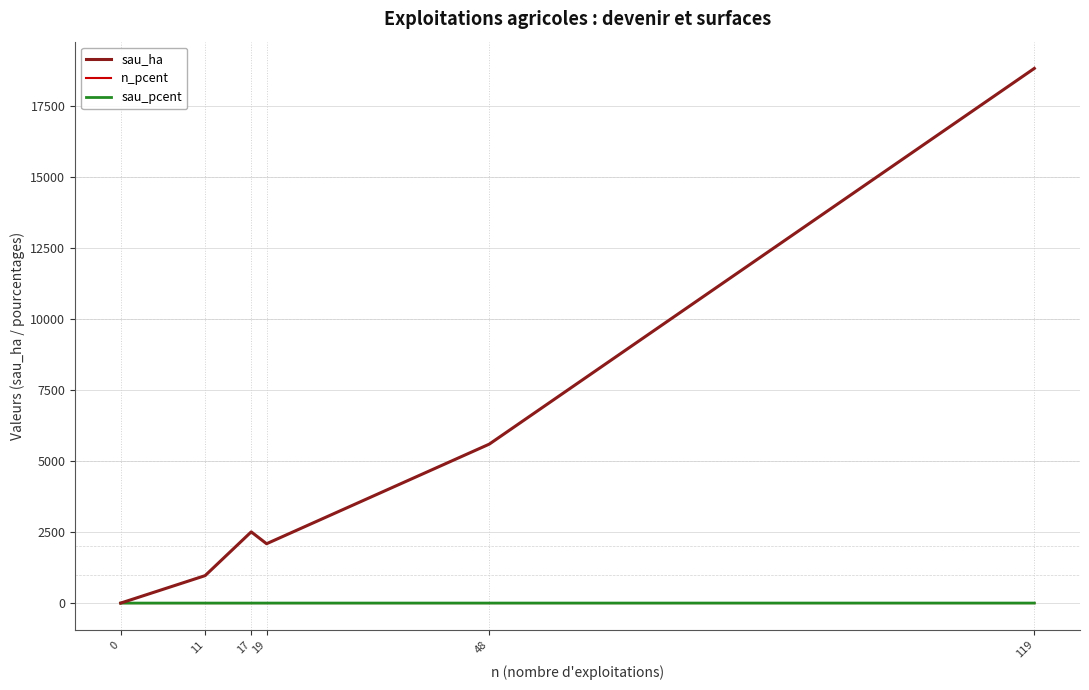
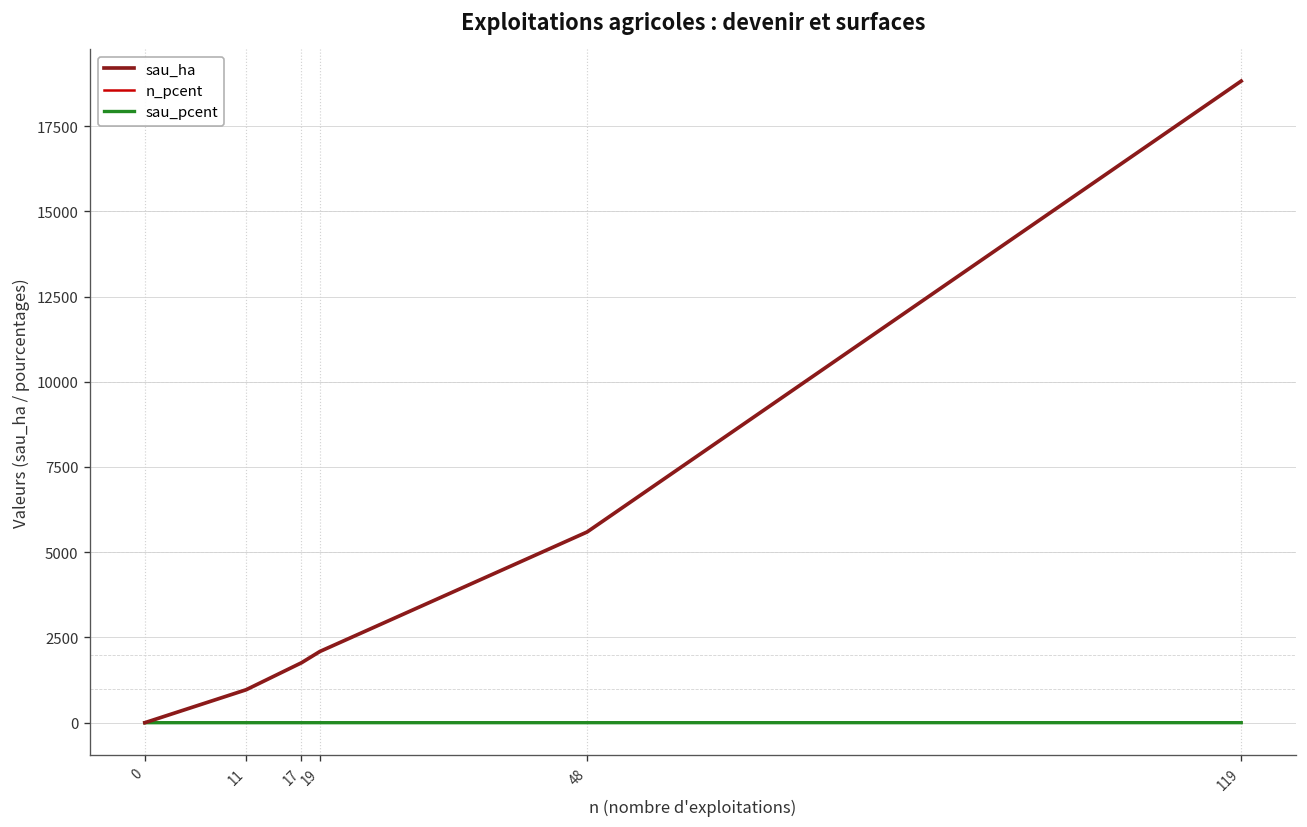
  {
    "sau_ha": {
      "11": 1000,
-     "17": 2500,
+     "17": 1800,
      "19": 2100,
      "48": 5600,
      "119": 18800
    },
    "sau_pcent": {
      "11": 0,
      "17": 0,
      "19": 0,
      "48": 0,
      "119": 0
    }
  }
